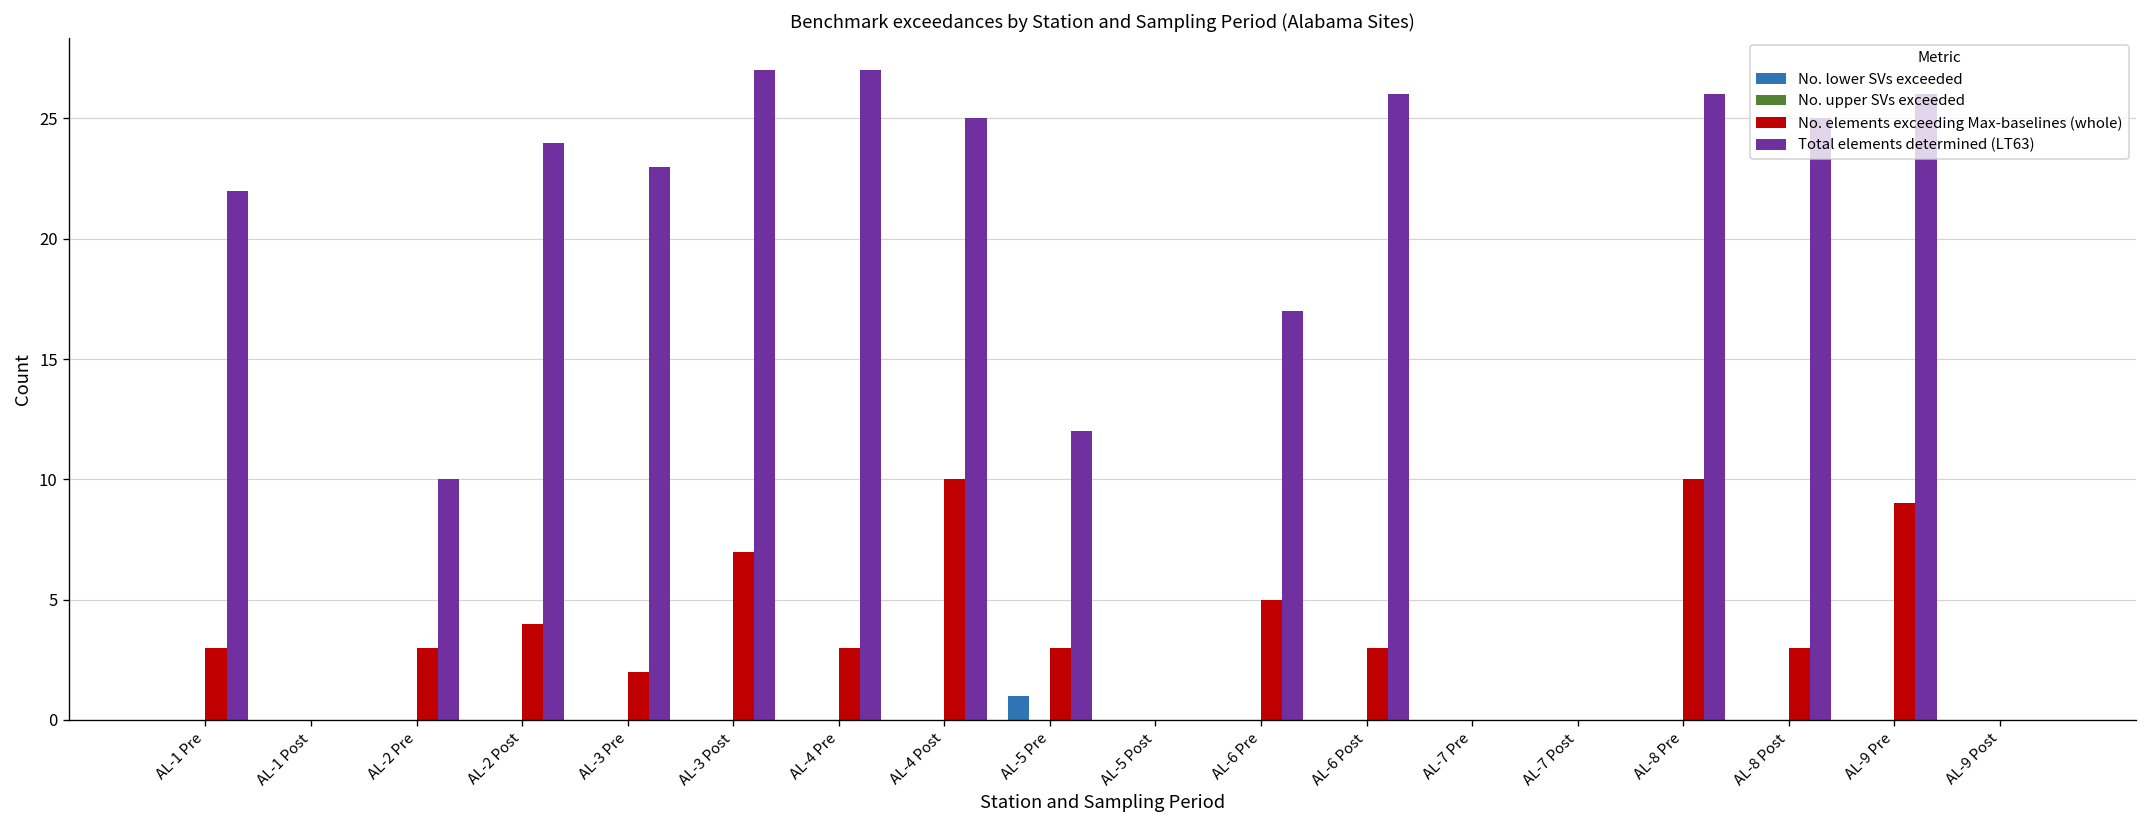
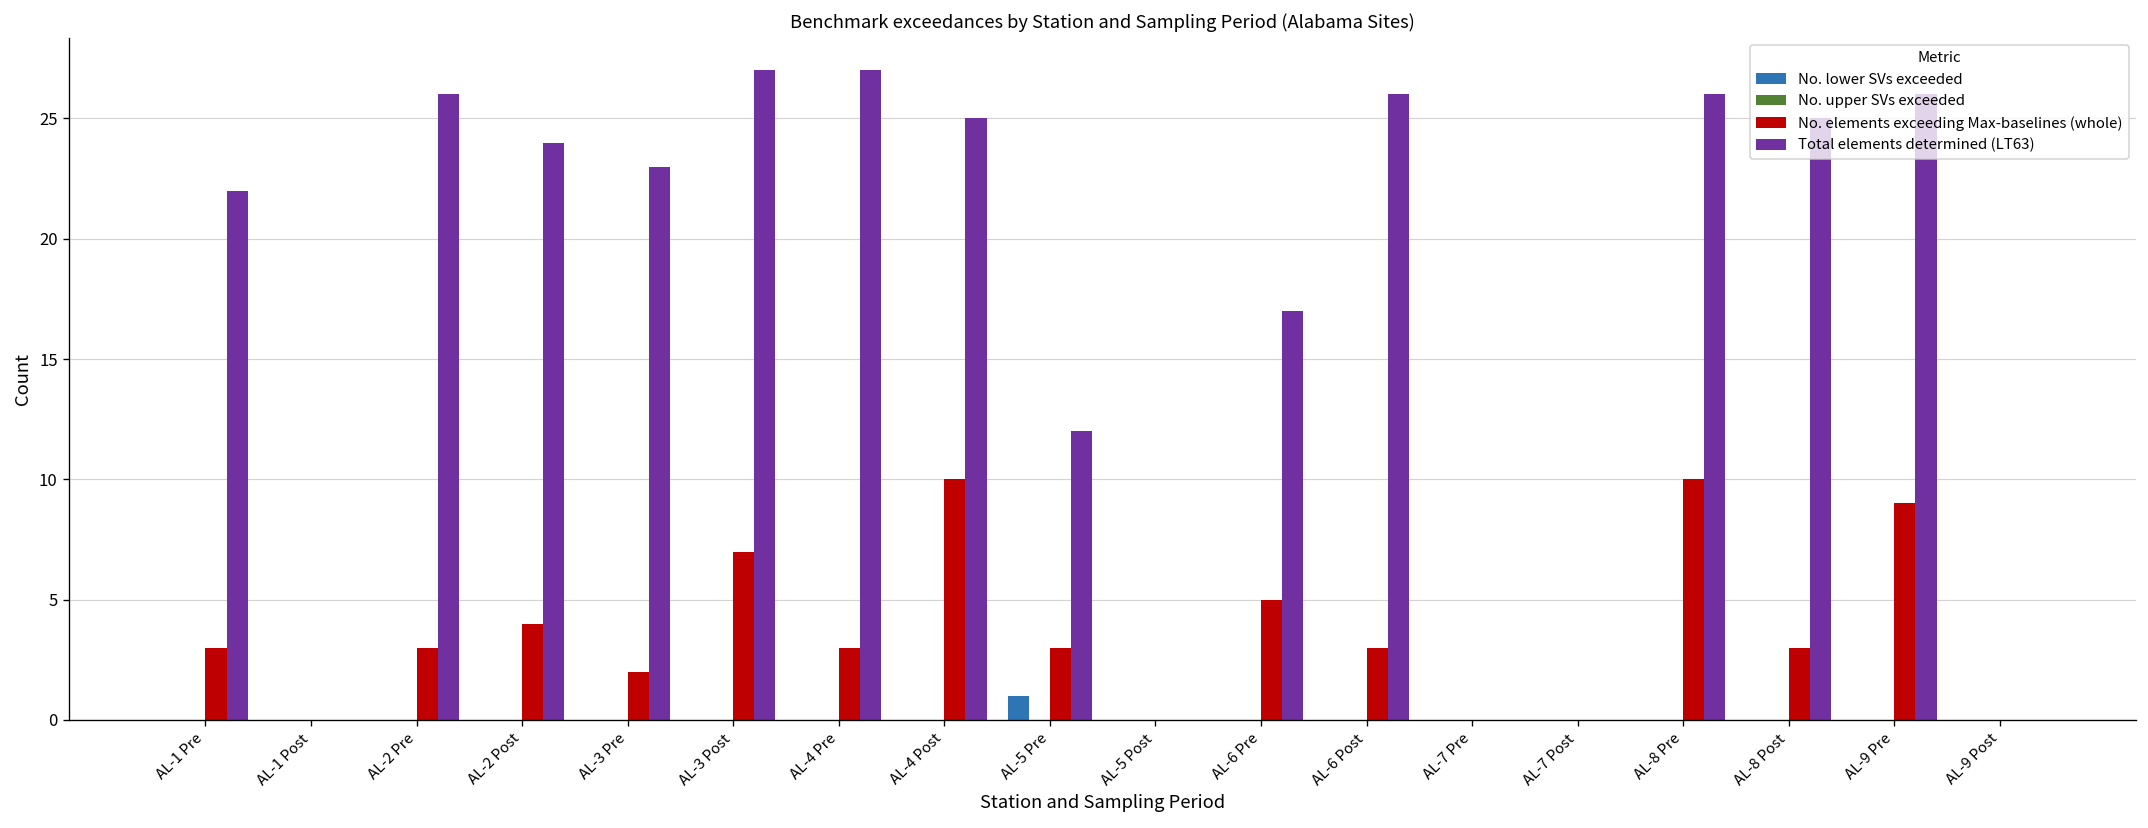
  {
    "No. lower SVs exceeded": {
      "AL-1 Pre": 0,
      "AL-1 Post": 0,
      "AL-2 Pre": 0,
      "AL-2 Post": 0,
      "AL-3 Pre": 0,
      "AL-3 Post": 0,
      "AL-4 Pre": 0,
      "AL-4 Post": 0,
      "AL-5 Pre": 1,
      "AL-5 Post": 0,
      "AL-6 Pre": 0,
      "AL-6 Post": 0,
      "AL-7 Pre": 0,
      "AL-7 Post": 0,
      "AL-8 Pre": 0,
      "AL-8 Post": 0,
      "AL-9 Pre": 0,
      "AL-9 Post": 0
    },
    "No. upper SVs exceeded": {
      "AL-1 Pre": 0,
      "AL-1 Post": 0,
      "AL-2 Pre": 0,
      "AL-2 Post": 0,
      "AL-3 Pre": 0,
      "AL-3 Post": 0,
      "AL-4 Pre": 0,
      "AL-4 Post": 0,
      "AL-5 Pre": 0,
      "AL-5 Post": 0,
      "AL-6 Pre": 0,
      "AL-6 Post": 0,
      "AL-7 Pre": 0,
      "AL-7 Post": 0,
      "AL-8 Pre": 0,
      "AL-8 Post": 0,
      "AL-9 Pre": 0,
      "AL-9 Post": 0
    },
    "No. elements exceeding Max-baselines (whole)": {
      "AL-1 Pre": 3,
      "AL-1 Post": 0,
      "AL-2 Pre": 3,
      "AL-2 Post": 4,
      "AL-3 Pre": 2,
      "AL-3 Post": 7,
      "AL-4 Pre": 3,
      "AL-4 Post": 10,
      "AL-5 Pre": 3,
      "AL-5 Post": 0,
      "AL-6 Pre": 5,
      "AL-6 Post": 3,
      "AL-7 Pre": 0,
      "AL-7 Post": 0,
      "AL-8 Pre": 10,
      "AL-8 Post": 3,
      "AL-9 Pre": 9,
      "AL-9 Post": 0
    },
    "Total elements determined (LT63)": {
      "AL-1 Pre": 22,
      "AL-1 Post": 0,
-     "AL-2 Pre": 10,
+     "AL-2 Pre": 26,
      "AL-2 Post": 24,
      "AL-3 Pre": 23,
      "AL-3 Post": 27,
      "AL-4 Pre": 27,
      "AL-4 Post": 25,
      "AL-5 Pre": 12,
      "AL-5 Post": 0,
      "AL-6 Pre": 17,
      "AL-6 Post": 26,
      "AL-7 Pre": 0,
      "AL-7 Post": 0,
      "AL-8 Pre": 26,
      "AL-9 Post": 0
    }
  }
